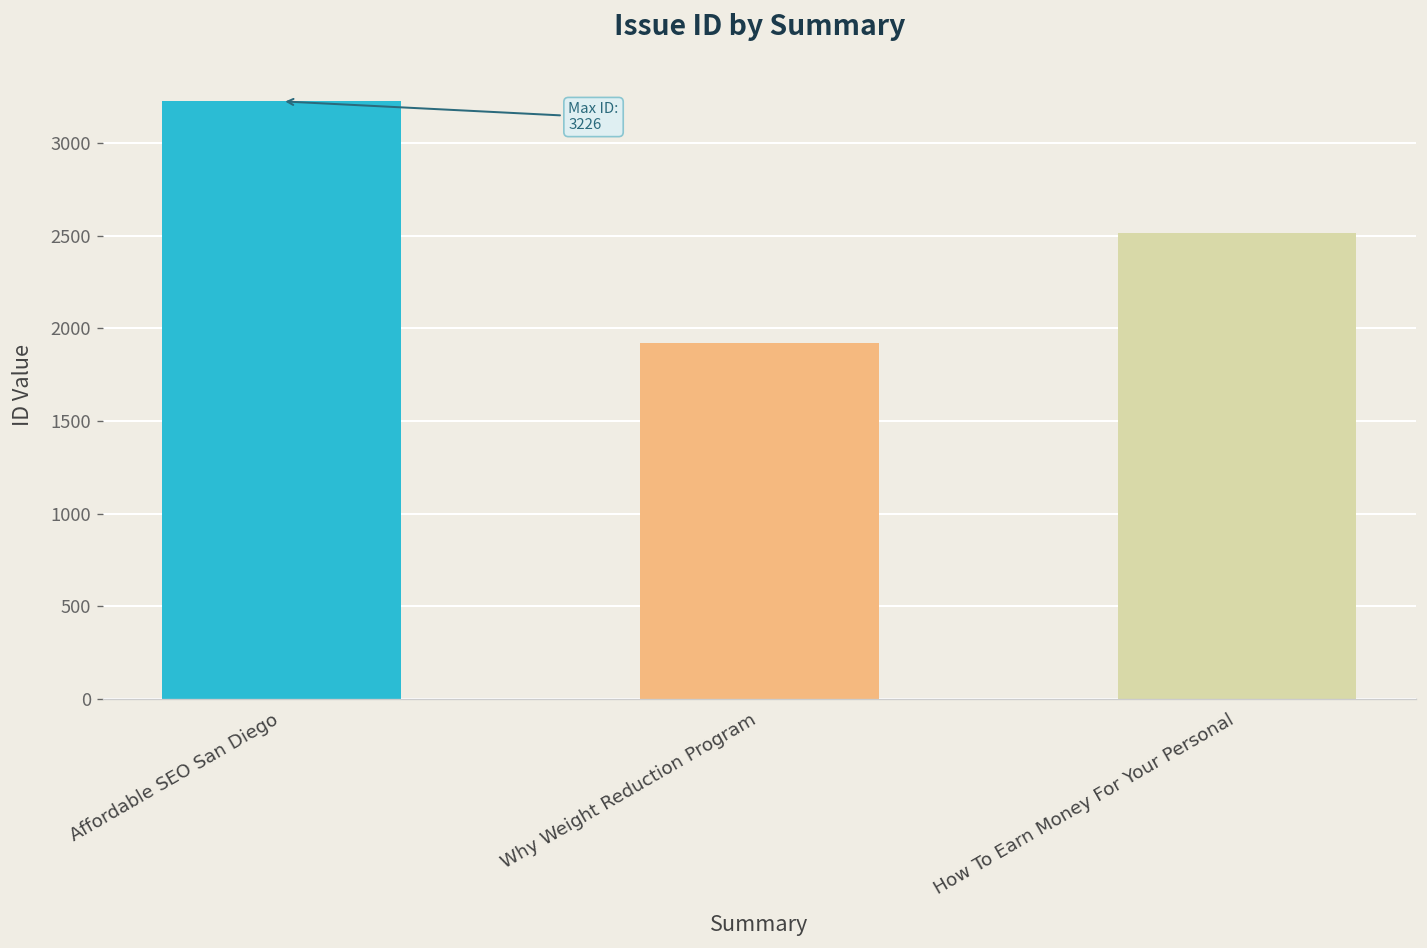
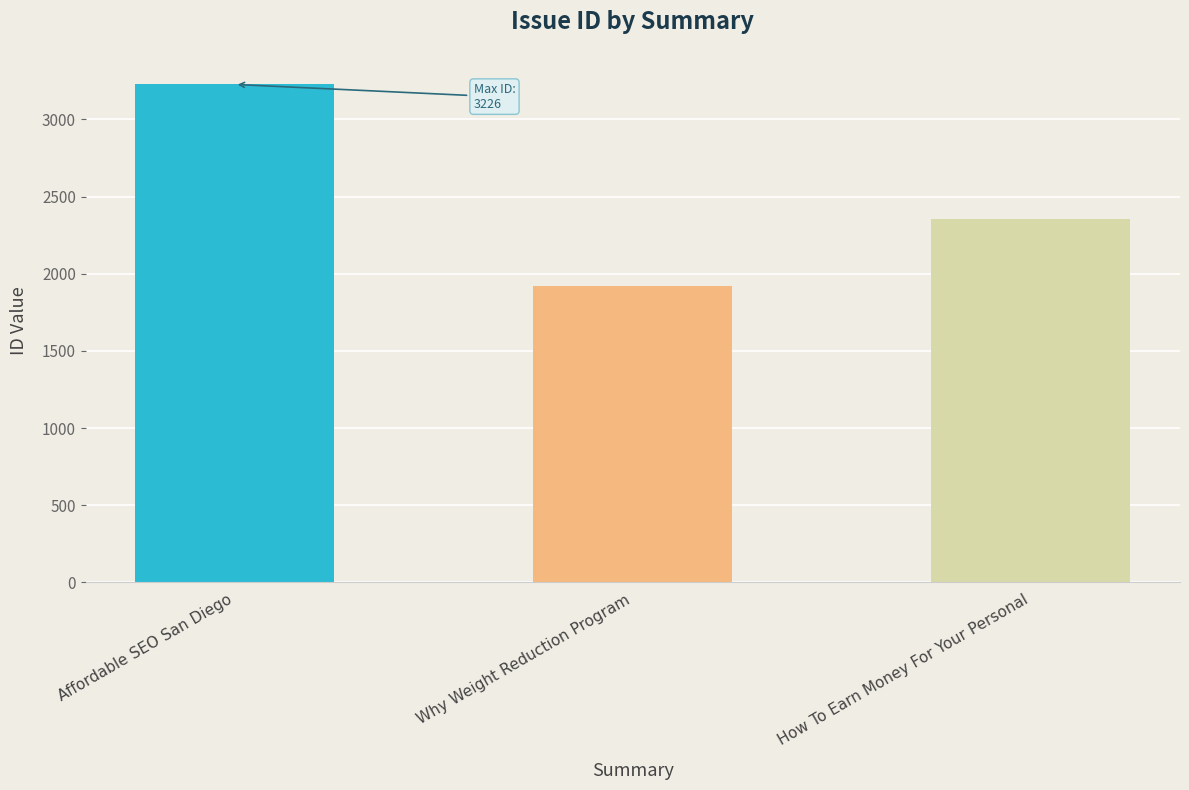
  {
    "Why Weight Reduction Program": 1920,
-   "How To Earn Money For Your Personal": 2510
+   "How To Earn Money For Your Personal": 2350
  }
